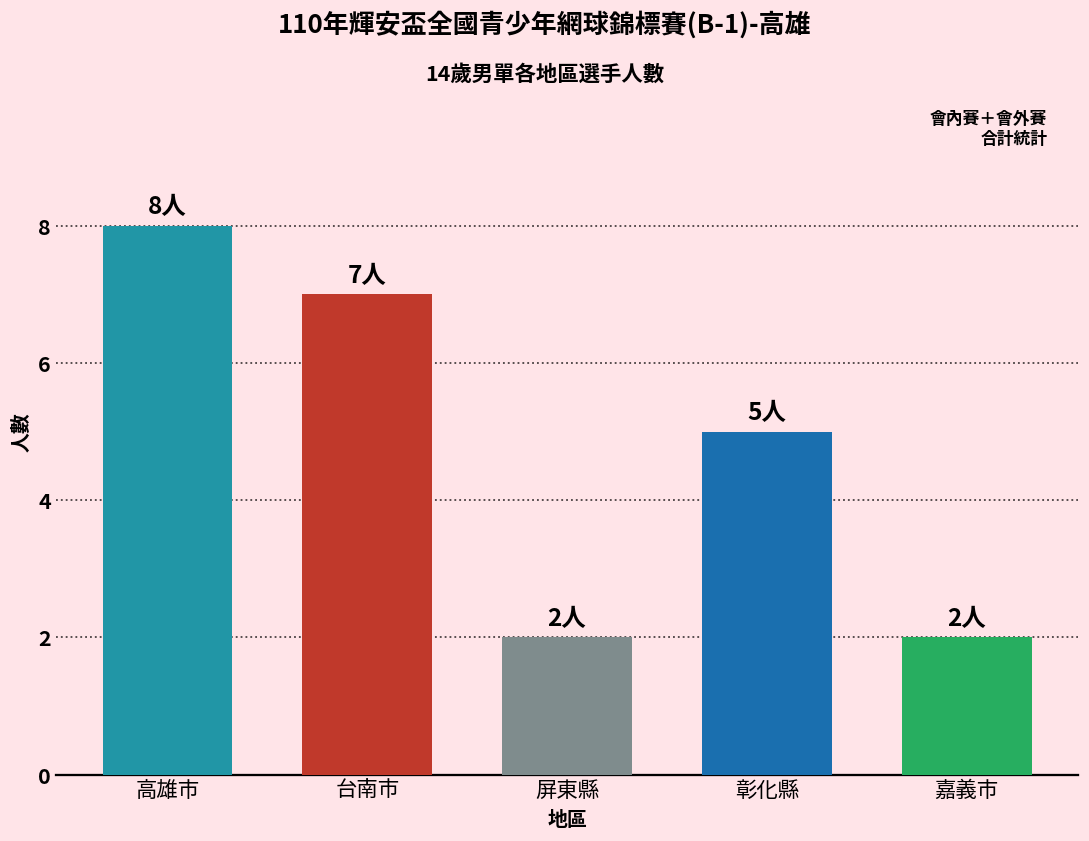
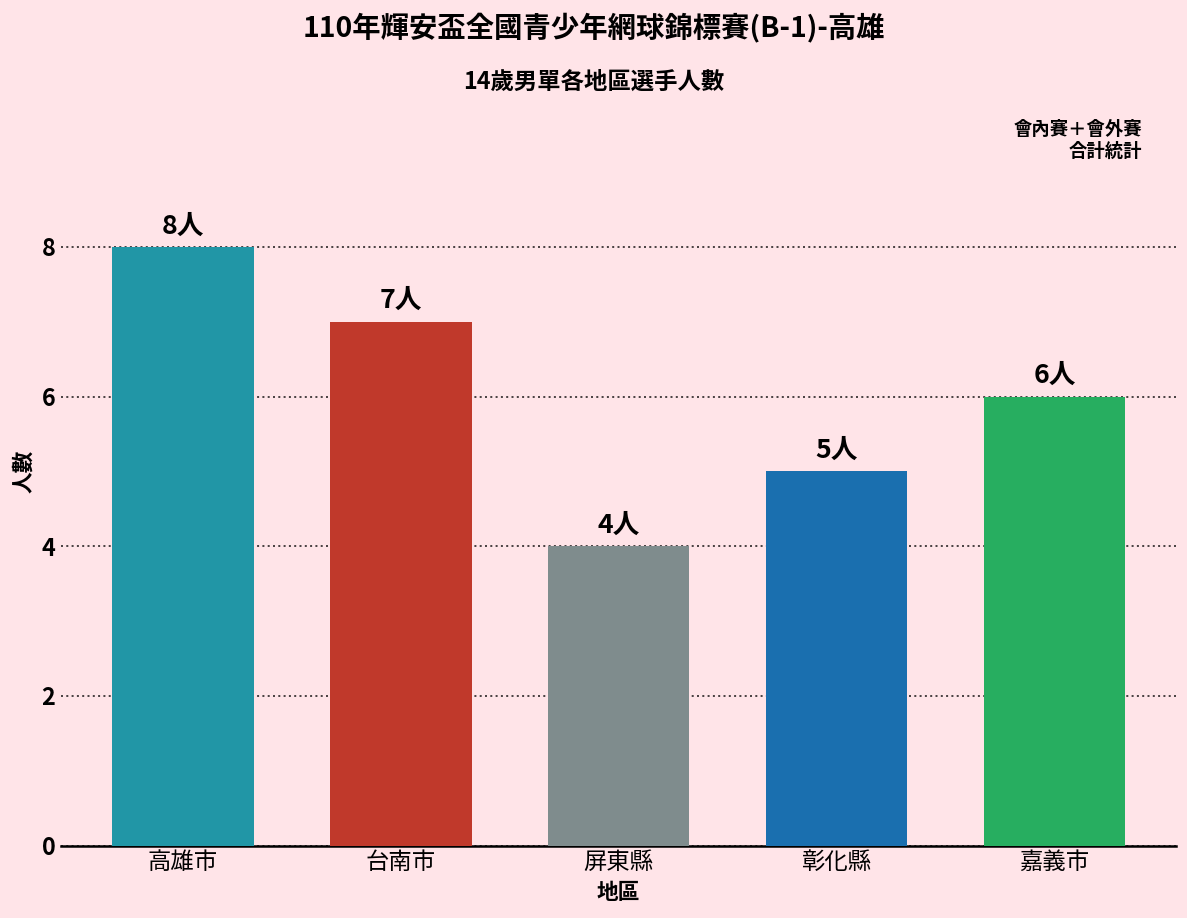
  {
    "高雄市": "8人",
    "台南市": "7人",
-   "屏東縣": "2人",
+   "屏東縣": "4人",
    "彰化縣": "5人",
-   "嘉義市": "2人"
+   "嘉義市": "6人"
  }
